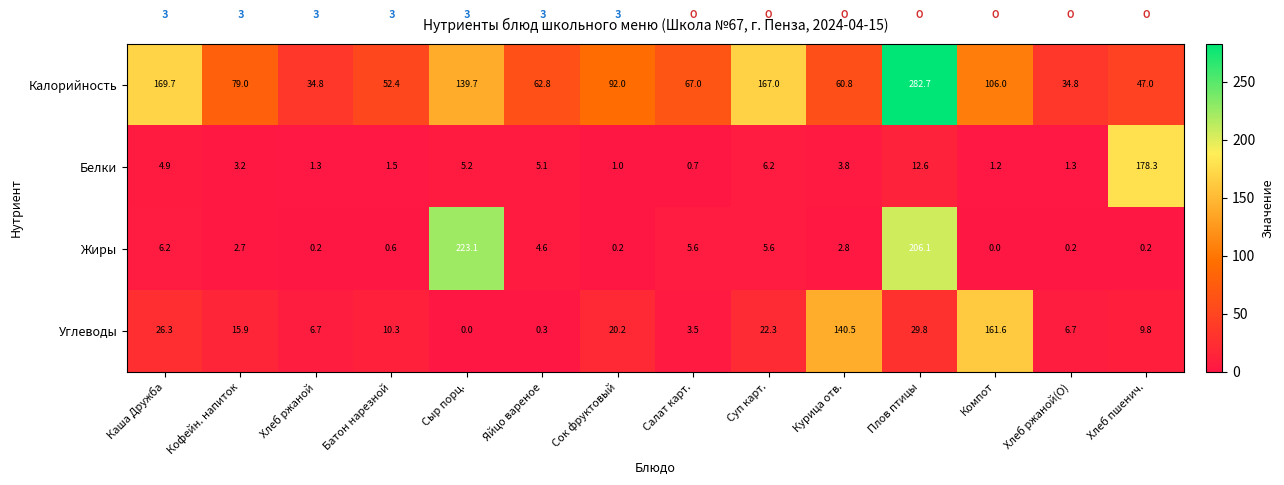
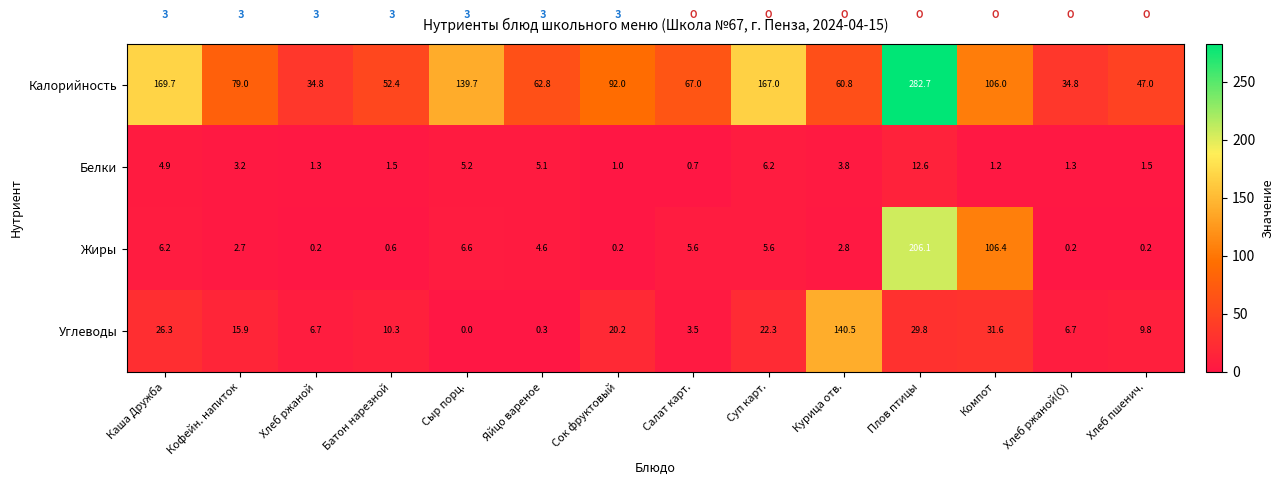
  {
    "Калорийность": {
      "Каша Дружба": 169.7,
      "Кофейн. напиток": 79.0,
      "Хлеб ржаной": 34.8,
      "Батон нарезной": 52.4,
      "Сыр порц.": 139.7,
      "Яйцо вареное": 62.8,
      "Сок фруктовый": 92.0,
      "Салат карт.": 67.0,
      "Суп карт.": 167.0,
      "Курица отв.": 60.8,
      "Плов птицы": 282.7,
      "Компот": 106.0,
      "Хлеб ржаной(О)": 34.8,
      "Хлеб пшенич.": 47.0
    },
    "Белки": {
      "Каша Дружба": 4.9,
      "Кофейн. напиток": 3.2,
      "Хлеб ржаной": 1.3,
      "Батон нарезной": 1.5,
      "Сыр порц.": 5.2,
      "Яйцо вареное": 5.1,
      "Сок фруктовый": 1.0,
      "Салат карт.": 0.7,
      "Суп карт.": 6.2,
      "Курица отв.": 3.8,
      "Плов птицы": 12.6,
      "Компот": 1.2,
      "Хлеб ржаной(О)": 1.3,
-     "Хлеб пшенич.": 178.3
+     "Хлеб пшенич.": 1.5
    },
    "Жиры": {
      "Каша Дружба": 6.2,
      "Кофейн. напиток": 2.7,
      "Хлеб ржаной": 0.2,
      "Батон нарезной": 0.6,
-     "Сыр порц.": 223.1,
+     "Сыр порц.": 6.6,
      "Яйцо вареное": 4.6,
      "Сок фруктовый": 0.2,
      "Салат карт.": 5.6,
      "Суп карт.": 5.6,
      "Курица отв.": 2.8,
      "Плов птицы": 206.1,
-     "Компот": 0.0,
+     "Компот": 106.4,
      "Хлеб ржаной(О)": 0.2,
      "Хлеб пшенич.": 0.2
    },
    "Углеводы": {
      "Каша Дружба": 26.3,
      "Кофейн. напиток": 15.9,
      "Хлеб ржаной": 6.7,
      "Батон нарезной": 10.3,
      "Сыр порц.": 0.0,
      "Яйцо вареное": 0.3,
      "Сок фруктовый": 20.2,
      "Салат карт.": 3.5,
      "Суп карт.": 22.3,
      "Курица отв.": 140.5,
      "Плов птицы": 29.8,
-     "Компот": 161.6,
+     "Компот": 31.6,
      "Хлеб ржаной(О)": 6.7,
      "Хлеб пшенич.": 9.8
    }
  }
